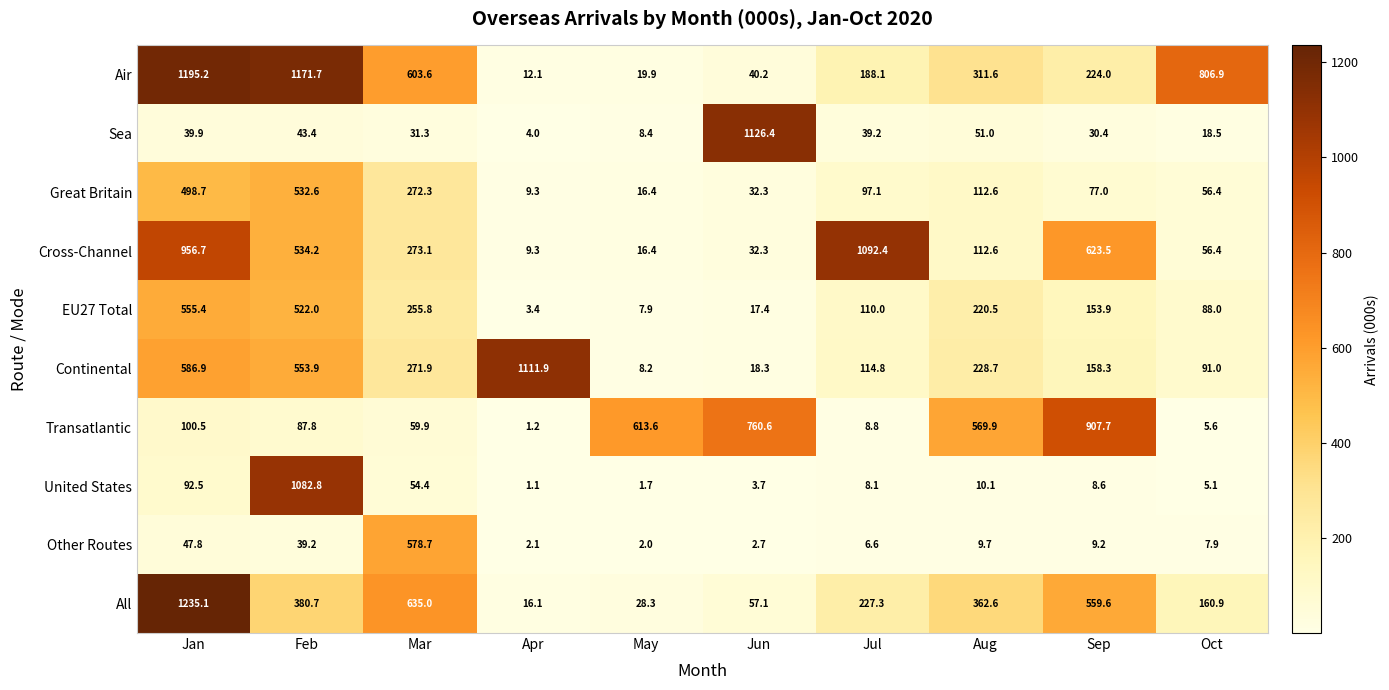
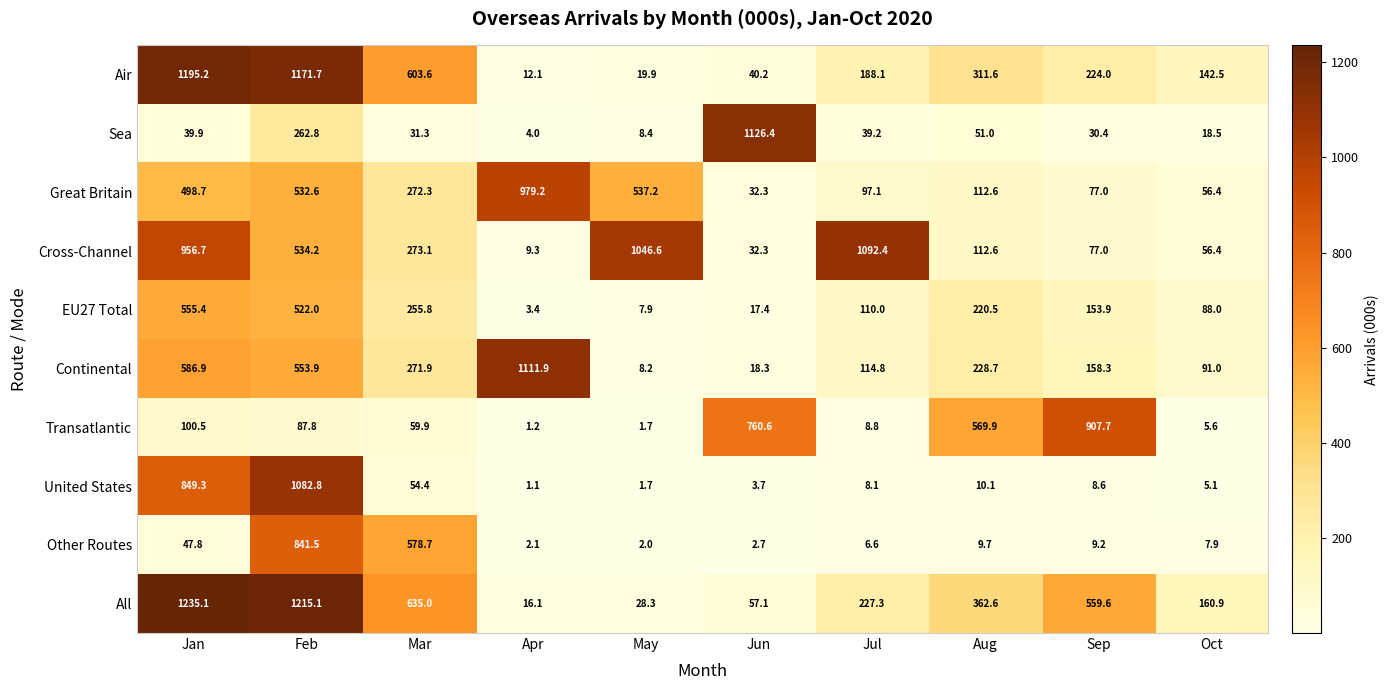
  {
    "Air": {
      "Jan": 1195.2,
      "Feb": 1171.7,
      "Mar": 603.6,
      "Apr": 12.1,
      "May": 19.9,
      "Jun": 40.2,
      "Jul": 188.1,
      "Aug": 311.6,
      "Sep": 224.0,
-     "Oct": 806.9
+     "Oct": 142.5
    },
    "Sea": {
      "Jan": 39.9,
-     "Feb": 43.4,
+     "Feb": 262.8,
      "Mar": 31.3,
      "Apr": 4.0,
      "May": 8.4,
      "Jun": 1126.4,
      "Jul": 39.2,
      "Aug": 51.0,
      "Sep": 30.4,
      "Oct": 18.5
    },
    "Great Britain": {
      "Jan": 498.7,
      "Feb": 532.6,
      "Mar": 272.3,
-     "Apr": 9.3,
-     "May": 16.4,
+     "Apr": 979.2,
+     "May": 537.2,
      "Jun": 32.3,
      "Jul": 97.1,
      "Aug": 112.6,
      "Sep": 77.0,
      "Oct": 56.4
    },
    "Cross-Channel": {
      "Jan": 956.7,
      "Feb": 534.2,
      "Mar": 273.1,
      "Apr": 9.3,
-     "May": 16.4,
+     "May": 1046.6,
      "Jun": 32.3,
      "Jul": 1092.4,
      "Aug": 112.6,
-     "Sep": 623.5,
+     "Sep": 77.0,
      "Oct": 56.4
    },
    "EU27 Total": {
      "Jan": 555.4,
      "Feb": 522.0,
      "Mar": 255.8,
      "Apr": 3.4,
      "May": 7.9,
      "Jun": 17.4,
      "Jul": 110.0,
      "Aug": 220.5,
      "Sep": 153.9,
      "Oct": 88.0
    },
    "Continental": {
      "Jan": 586.9,
      "Feb": 553.9,
      "Mar": 271.9,
      "Apr": 1111.9,
      "May": 8.2,
      "Jun": 18.3,
      "Jul": 114.8,
      "Aug": 228.7,
      "Sep": 158.3,
      "Oct": 91.0
    },
    "Transatlantic": {
      "Jan": 100.5,
      "Feb": 87.8,
      "Mar": 59.9,
      "Apr": 1.2,
-     "May": 613.6,
+     "May": 1.7,
      "Jun": 760.6,
      "Jul": 8.8,
      "Aug": 569.9,
      "Sep": 907.7,
      "Oct": 5.6
    },
    "United States": {
-     "Jan": 92.5,
+     "Jan": 849.3,
      "Feb": 1082.8,
      "Mar": 54.4,
      "Apr": 1.1,
      "May": 1.7,
      "Jun": 3.7,
      "Jul": 8.1,
      "Aug": 10.1,
      "Sep": 8.6,
      "Oct": 5.1
    },
    "Other Routes": {
      "Jan": 47.8,
-     "Feb": 39.2,
+     "Feb": 841.5,
      "Mar": 578.7,
      "Apr": 2.1,
      "May": 2.0,
      "Jun": 2.7,
      "Jul": 6.6,
      "Aug": 9.7,
      "Sep": 9.2,
      "Oct": 7.9
    },
    "All": {
      "Jan": 1235.1,
-     "Feb": 380.7,
+     "Feb": 1215.1,
      "Mar": 635.0,
      "Apr": 16.1,
      "May": 28.3,
      "Jun": 57.1,
      "Jul": 227.3,
      "Aug": 362.6,
      "Sep": 559.6,
      "Oct": 160.9
    }
  }
